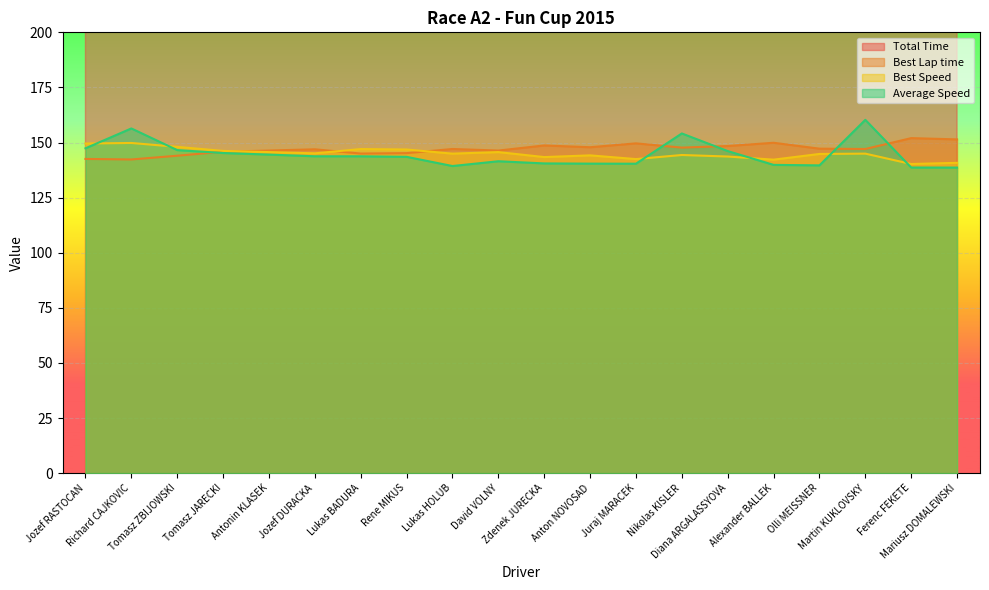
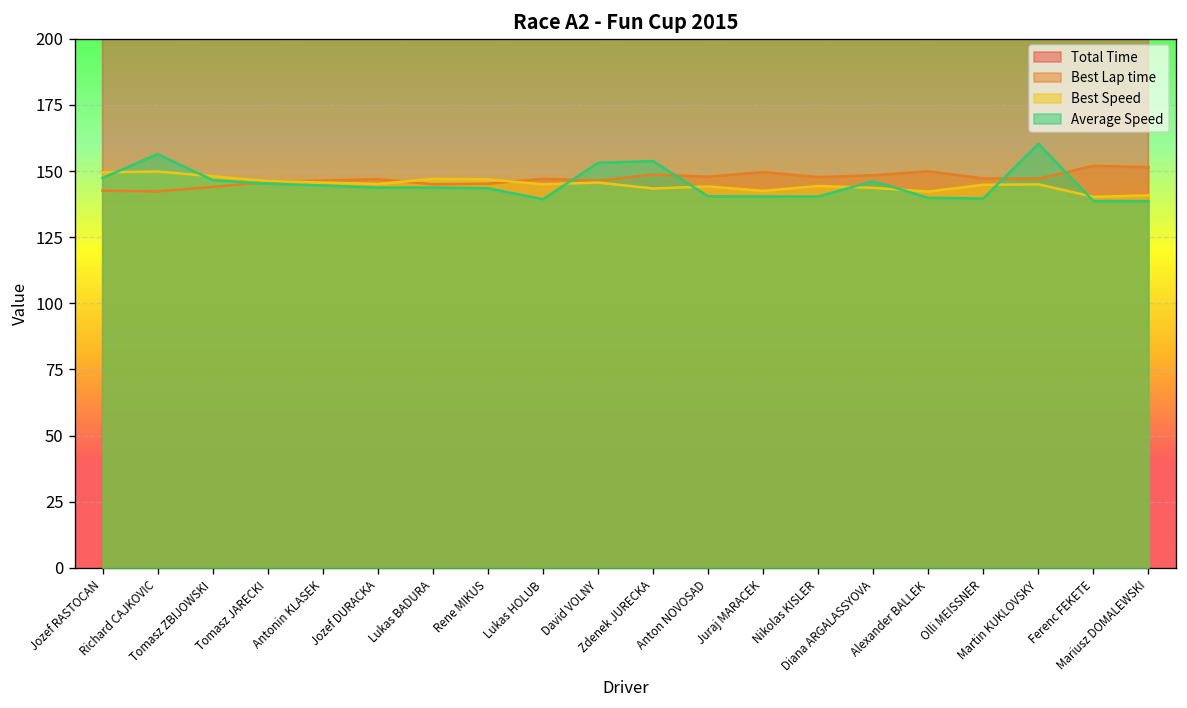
  {
    "Average Speed": {
      "Jozef RASTOCAN": 147,
      "Richard CAJKOVIC": 156,
      "Tomasz ZBIJOWSKI": 147,
      "Jozef DURACKA": 144,
      "Lukas BADURA": 144,
      "Rene MIKUS": 144,
      "Lukas HOLUB": 139,
-     "David VOLNY": 142,
-     "Zdenek JURECKA": 141,
+     "David VOLNY": 153,
+     "Zdenek JURECKA": 154,
      "Anton NOVOSAD": 140,
      "Juraj MARACEK": 140,
-     "Nikolas KISLER": 154,
+     "Nikolas KISLER": 140,
      "Diana ARGALASSYOVA": 146,
      "Alexander BALLEK": 140,
      "Olli MEISSNER": 140,
      "Martin KUKLOVSKY": 160,
      "Ferenc FEKETE": 139,
      "Mariusz DOMALEWSKI": 139
    }
  }
